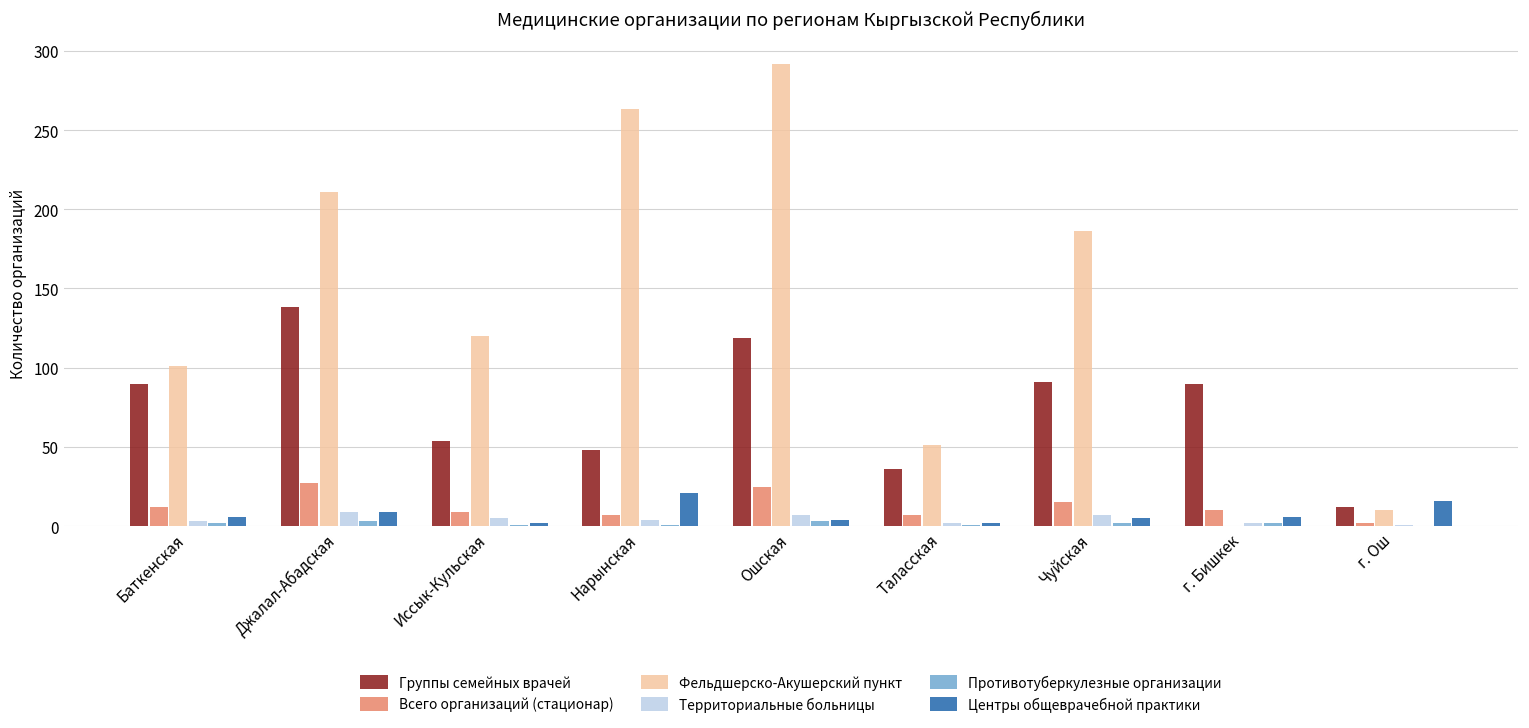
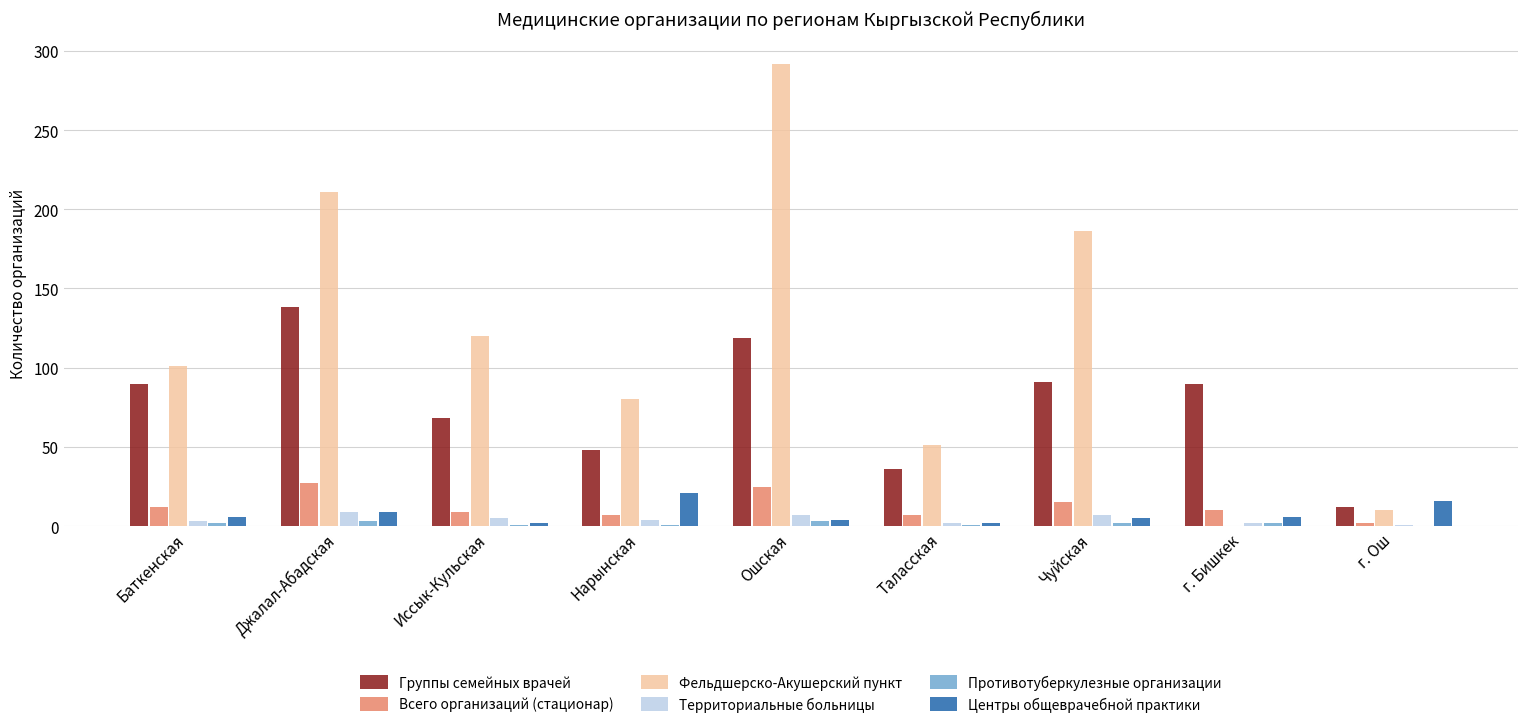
  {
    "Группы семейных врачей": {
      "Баткенская": 90,
      "Джалал-Абадская": 138,
-     "Иссык-Кульская": 54,
+     "Иссык-Кульская": 68,
      "Нарынская": 48,
      "Ошская": 119,
      "Таласская": 36,
      "Чуйская": 91,
      "г. Бишкек": 90,
      "г. Ош": 12
    },
    "Всего организаций (стационар)": {
      "Баткенская": 12,
      "Джалал-Абадская": 27,
      "Иссык-Кульская": 9,
      "Нарынская": 7,
      "Ошская": 25,
      "Таласская": 7,
      "Чуйская": 15,
      "г. Бишкек": 10,
      "г. Ош": 2
    },
    "Фельдшерско-Акушерский пункт": {
      "Баткенская": 101,
      "Джалал-Абадская": 211,
      "Иссык-Кульская": 120,
-     "Нарынская": 263,
+     "Нарынская": 80,
      "Ошская": 292,
      "Таласская": 51,
      "Чуйская": 186,
      "г. Бишкек": 0,
      "г. Ош": 10
    },
    "Территориальные больницы": {
      "Баткенская": 3,
      "Джалал-Абадская": 9,
      "Иссык-Кульская": 5,
      "Нарынская": 4,
      "Ошская": 7,
      "Таласская": 2,
      "Чуйская": 7,
      "г. Бишкек": 2
    },
    "Противотуберкулезные организации": {
      "Баткенская": 2,
      "Джалал-Абадская": 3,
      "Ошская": 3,
      "Чуйская": 2,
      "г. Бишкек": 2,
      "г. Ош": 0
    },
    "Центры общеврачебной практики": {
      "Баткенская": 6,
      "Джалал-Абадская": 9,
      "Иссык-Кульская": 2,
      "Нарынская": 21,
      "Ошская": 4,
      "Таласская": 2,
      "Чуйская": 5,
      "г. Бишкек": 6,
      "г. Ош": 16
    }
  }
